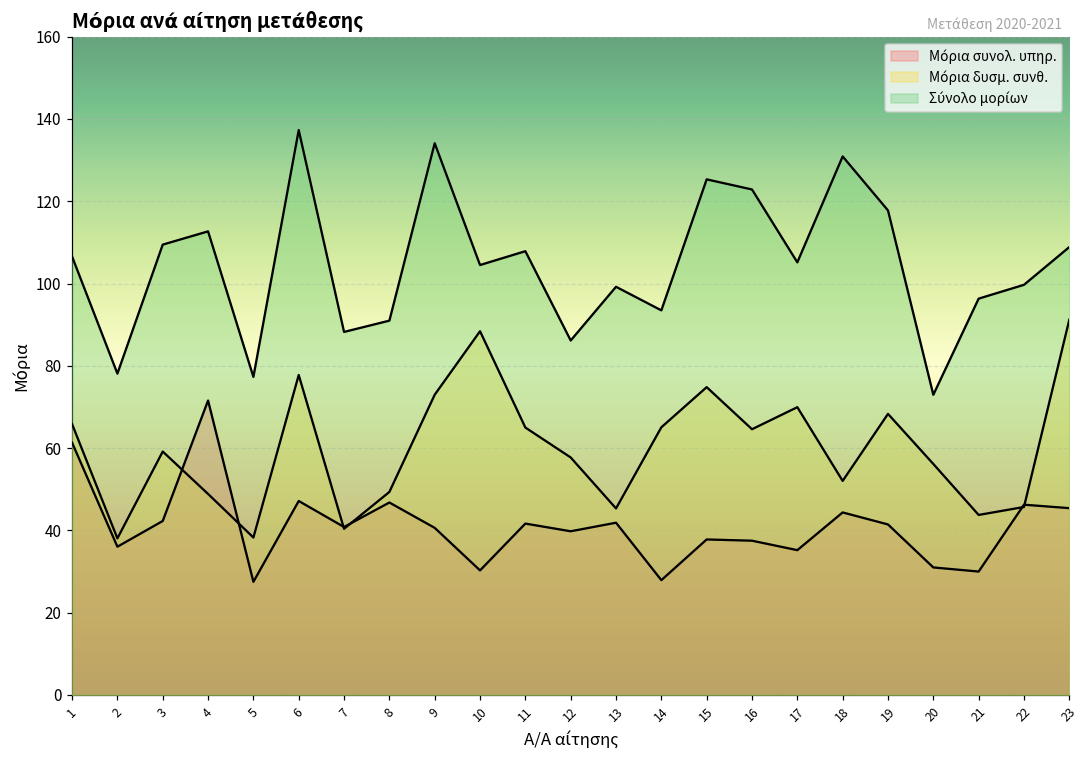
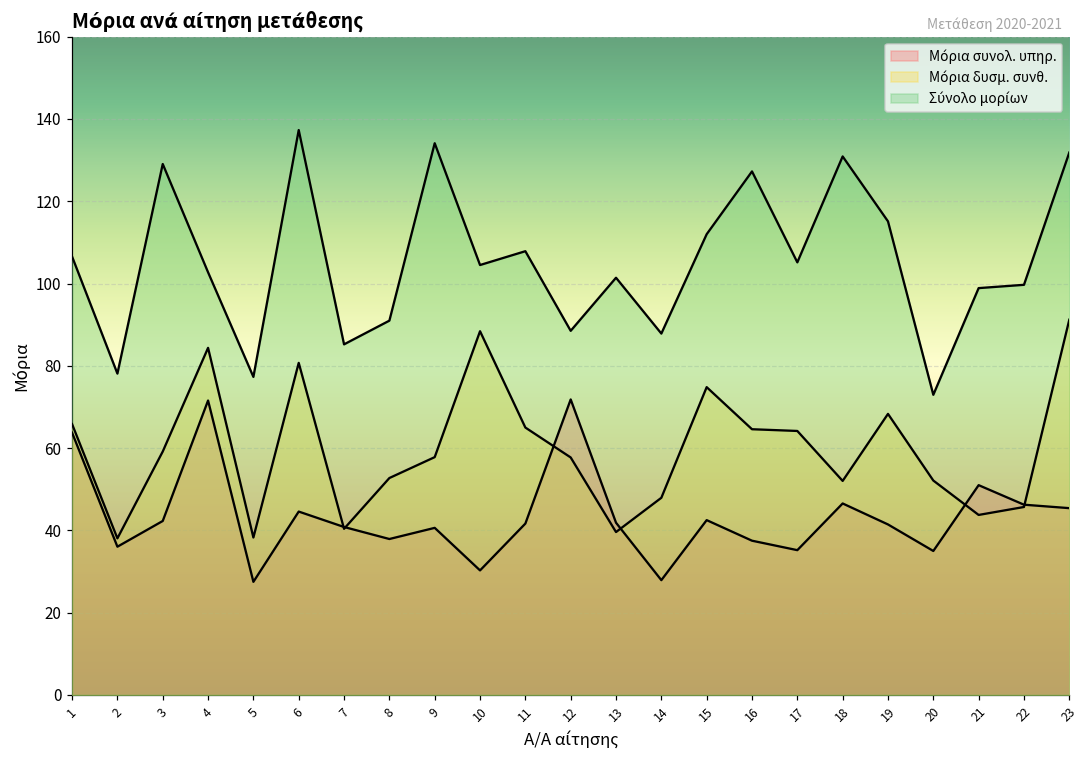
  {
    "Μόρια συνολ. υπηρ.": {
-     "1": 61,
+     "1": 64,
      "2": 36,
      "3": 42,
      "4": 72,
      "5": 28,
-     "6": 47,
-     "8": 47,
+     "6": 45,
+     "8": 38,
      "9": 41,
      "10": 30,
      "11": 42,
-     "12": 40,
+     "12": 72,
      "13": 42,
      "14": 28,
-     "15": 38,
+     "15": 43,
      "16": 38,
      "17": 35,
-     "18": 44,
+     "18": 47,
      "19": 41,
-     "20": 31,
-     "21": 30,
+     "20": 35,
+     "21": 51,
      "23": 45
    },
    "Μόρια δυσμ. συνθ.": {
      "1": 66,
      "2": 38,
      "3": 59,
-     "4": 49,
+     "4": 84,
      "5": 38,
-     "6": 78,
-     "8": 49,
-     "9": 73,
+     "6": 81,
+     "8": 53,
+     "9": 58,
      "10": 88,
      "11": 65,
      "12": 58,
-     "13": 45,
-     "14": 65,
+     "13": 40,
+     "14": 48,
      "15": 75,
      "16": 65,
-     "17": 70,
+     "17": 64,
      "18": 52,
      "19": 68,
-     "20": 56,
+     "20": 52,
      "21": 44,
      "23": 91
    },
    "Σύνολο μορίων": {
      "1": 107,
      "2": 78,
-     "3": 109,
-     "4": 113,
+     "3": 129,
+     "4": 103,
      "5": 77,
      "6": 137,
-     "7": 88,
+     "7": 85,
      "8": 91,
      "9": 134,
      "10": 105,
      "11": 108,
-     "12": 86,
-     "13": 99,
-     "14": 93,
-     "15": 125,
-     "16": 123,
+     "12": 89,
+     "13": 101,
+     "14": 88,
+     "15": 112,
+     "16": 127,
      "17": 105,
      "18": 131,
-     "19": 118,
+     "19": 115,
      "20": 73,
-     "21": 96,
+     "21": 99,
      "22": 100,
-     "23": 109
+     "23": 132
    }
  }
